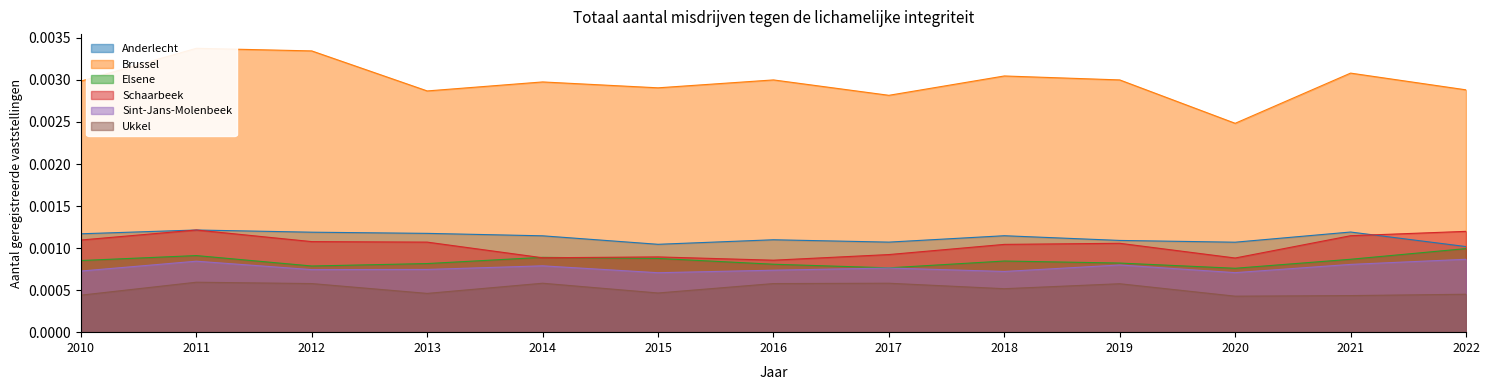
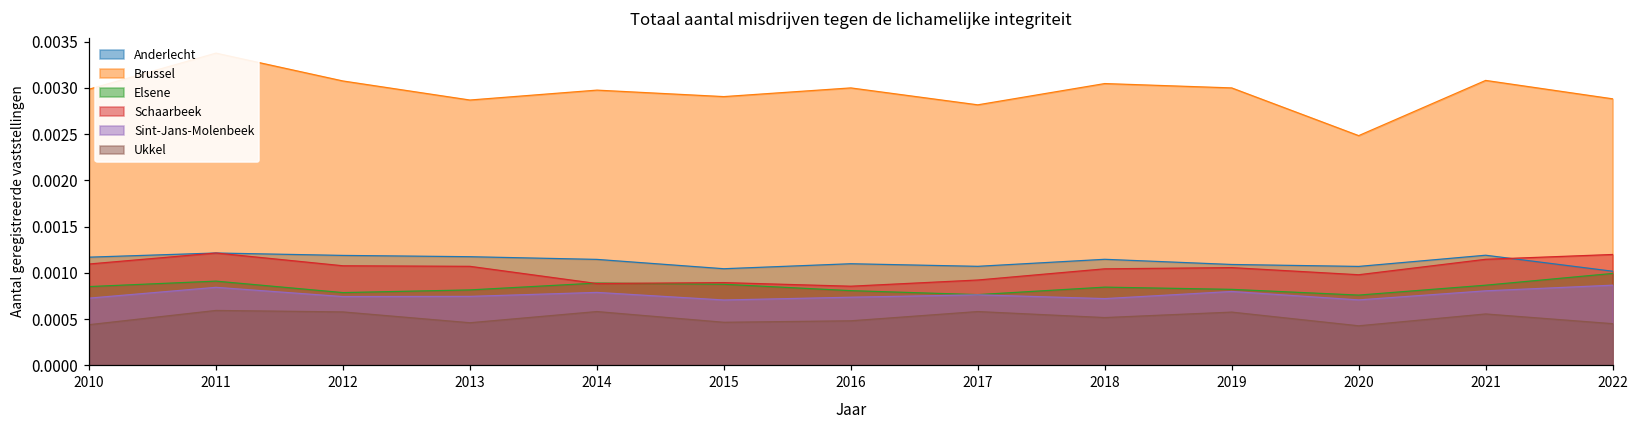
  {
    "Anderlecht": {
      "2010": 0.0012,
      "2012": 0.0012,
      "2013": 0.0012,
      "2014": 0.0011,
      "2015": 0.0010,
      "2016": 0.0011,
      "2017": 0.0011,
      "2018": 0.0011,
      "2019": 0.0011,
      "2020": 0.0011,
      "2021": 0.0012
    },
    "Brussel": {
      "2010": 0.0030,
-     "2012": 0.0033,
+     "2012": 0.0031,
      "2013": 0.0029,
      "2014": 0.0030,
      "2015": 0.0029,
      "2016": 0.0030,
      "2017": 0.0028,
      "2018": 0.0030,
      "2019": 0.0030,
      "2020": 0.0025,
      "2021": 0.0031,
      "2022": 0.0029
    },
    "Elsene": {
      "2010": 0.0009,
      "2011": 0.0009,
      "2012": 0.0008,
      "2013": 0.0008,
      "2016": 0.0008,
      "2018": 0.0008,
      "2020": 0.0008,
      "2021": 0.0009
    },
    "Schaarbeek": {
      "2010": 0.0011,
      "2012": 0.0011,
      "2013": 0.0011,
      "2016": 0.0009,
      "2017": 0.0009,
      "2018": 0.0010,
      "2019": 0.0011,
-     "2020": 0.0009,
+     "2020": 0.0010,
      "2021": 0.0011,
      "2022": 0.0012
    },
    "Sint-Jans-Molenbeek": {
      "2010": 0.0007,
      "2011": 0.0008,
      "2012": 0.0007,
      "2013": 0.0007,
      "2014": 0.0008,
      "2015": 0.0007,
      "2016": 0.0007,
      "2018": 0.0007,
      "2020": 0.0007,
      "2021": 0.0008,
      "2022": 0.0009
    },
    "Ukkel": {
      "2010": 0.0004,
      "2011": 0.0006,
      "2012": 0.0006,
      "2013": 0.0005,
      "2014": 0.0006,
      "2015": 0.0005,
-     "2016": 0.0006,
+     "2016": 0.0005,
      "2017": 0.0006,
      "2018": 0.0005,
      "2019": 0.0006,
      "2020": 0.0004,
-     "2021": 0.0004,
+     "2021": 0.0006,
      "2022": 0.0005
    }
  }
